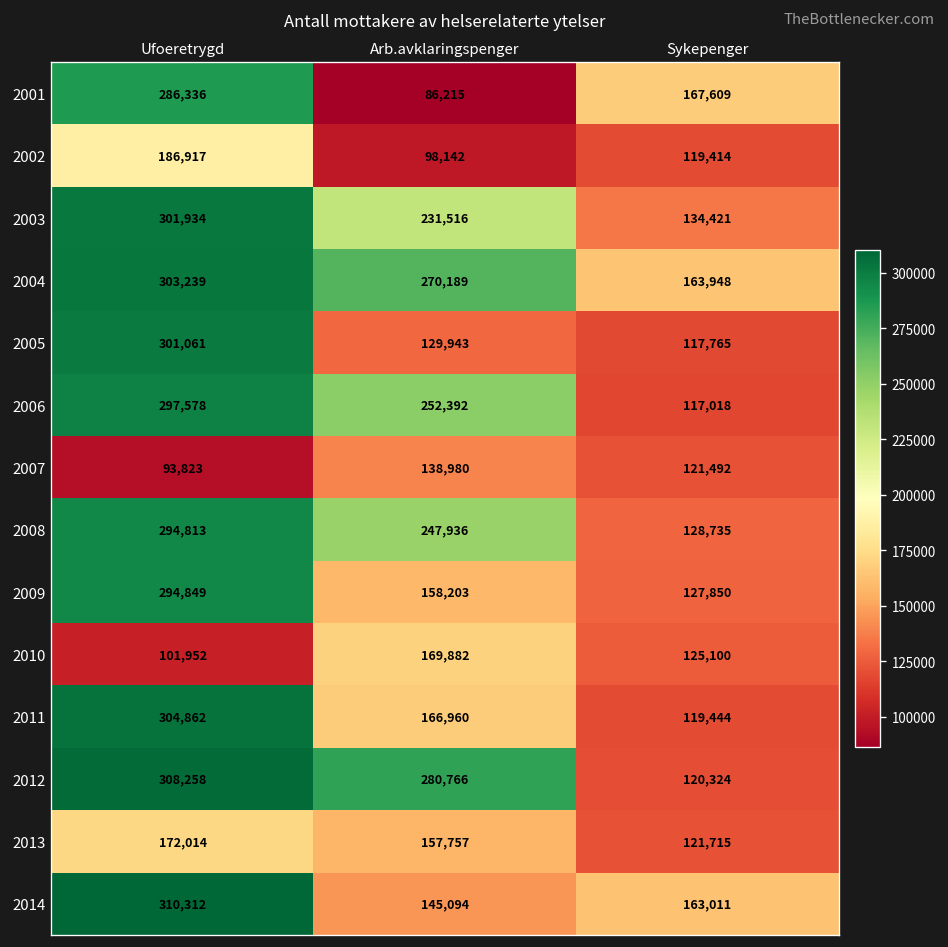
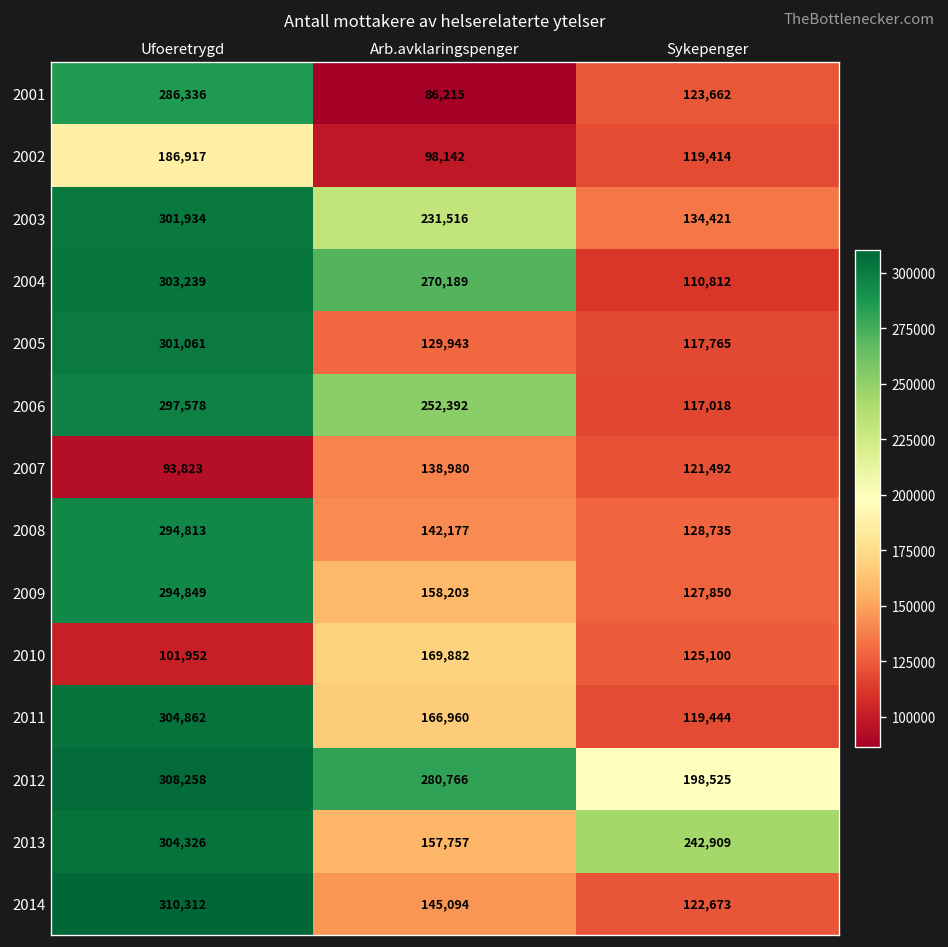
  {
    "2001": {
      "Ufoeretrygd": "286,336",
      "Arb.avklaringspenger": "86,215",
-     "Sykepenger": "167,609"
+     "Sykepenger": "123,662"
    },
    "2002": {
      "Ufoeretrygd": "186,917",
      "Arb.avklaringspenger": "98,142",
      "Sykepenger": "119,414"
    },
    "2003": {
      "Ufoeretrygd": "301,934",
      "Arb.avklaringspenger": "231,516",
      "Sykepenger": "134,421"
    },
    "2004": {
      "Ufoeretrygd": "303,239",
      "Arb.avklaringspenger": "270,189",
-     "Sykepenger": "163,948"
+     "Sykepenger": "110,812"
    },
    "2005": {
      "Ufoeretrygd": "301,061",
      "Arb.avklaringspenger": "129,943",
      "Sykepenger": "117,765"
    },
    "2006": {
      "Ufoeretrygd": "297,578",
      "Arb.avklaringspenger": "252,392",
      "Sykepenger": "117,018"
    },
    "2007": {
      "Ufoeretrygd": "93,823",
      "Arb.avklaringspenger": "138,980",
      "Sykepenger": "121,492"
    },
    "2008": {
      "Ufoeretrygd": "294,813",
-     "Arb.avklaringspenger": "247,936",
+     "Arb.avklaringspenger": "142,177",
      "Sykepenger": "128,735"
    },
    "2009": {
      "Ufoeretrygd": "294,849",
      "Arb.avklaringspenger": "158,203",
      "Sykepenger": "127,850"
    },
    "2010": {
      "Ufoeretrygd": "101,952",
      "Arb.avklaringspenger": "169,882",
      "Sykepenger": "125,100"
    },
    "2011": {
      "Ufoeretrygd": "304,862",
      "Arb.avklaringspenger": "166,960",
      "Sykepenger": "119,444"
    },
    "2012": {
      "Ufoeretrygd": "308,258",
      "Arb.avklaringspenger": "280,766",
-     "Sykepenger": "120,324"
+     "Sykepenger": "198,525"
    },
    "2013": {
-     "Ufoeretrygd": "172,014",
+     "Ufoeretrygd": "304,326",
      "Arb.avklaringspenger": "157,757",
-     "Sykepenger": "121,715"
+     "Sykepenger": "242,909"
    },
    "2014": {
      "Ufoeretrygd": "310,312",
      "Arb.avklaringspenger": "145,094",
-     "Sykepenger": "163,011"
+     "Sykepenger": "122,673"
    }
  }
